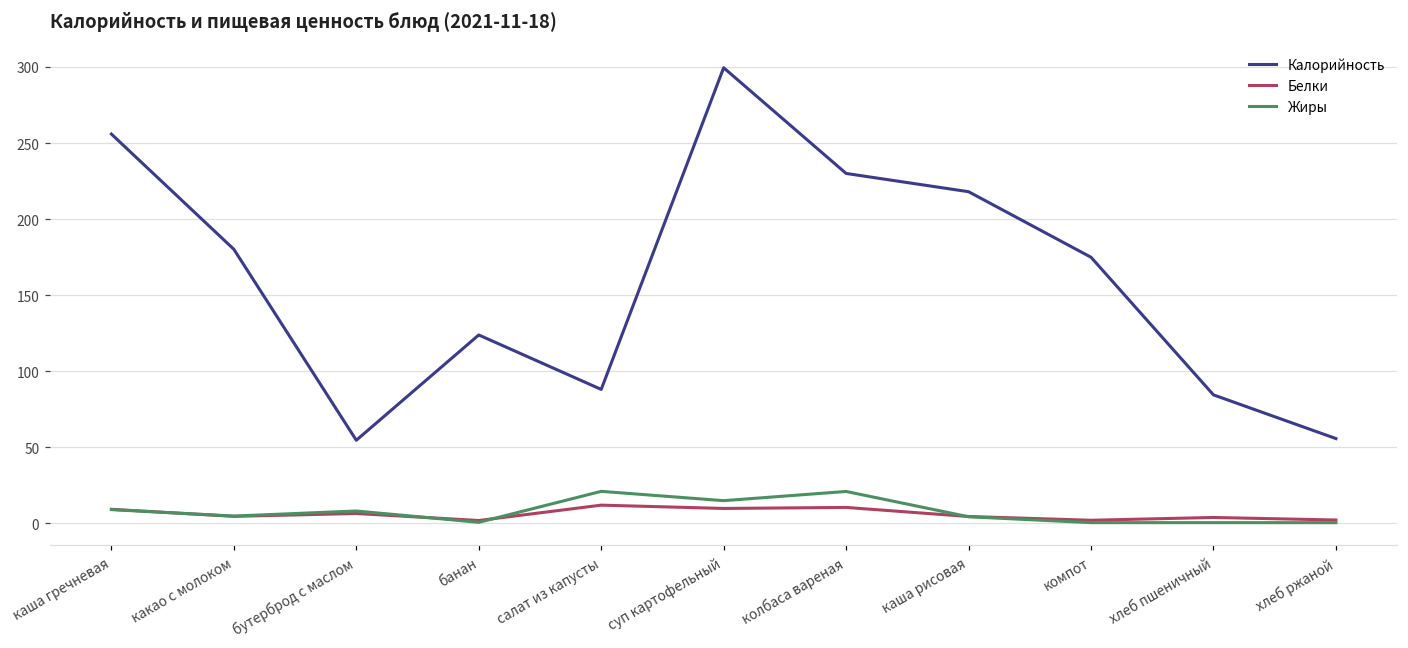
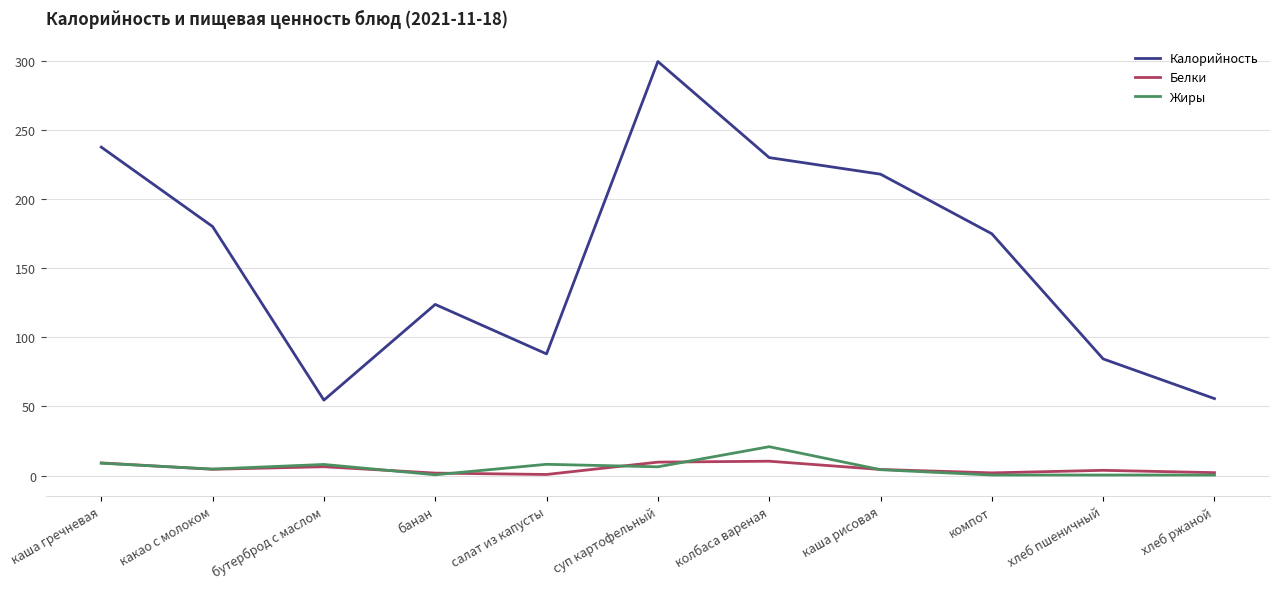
  {
    "Калорийность": {
-     "каша гречневая": 256,
+     "каша гречневая": 238,
      "какао с молоком": 180,
      "бутерброд с маслом": 55,
      "банан": 124,
      "салат из капусты": 88,
      "суп картофельный": 300,
      "колбаса вареная": 230,
      "каша рисовая": 218,
      "компот": 175,
      "хлеб пшеничный": 84,
      "хлеб ржаной": 56
    },
    "Белки": {
-     "салат из капусты": 12,
+     "салат из капусты": 1,
      "суп картофельный": 10,
      "колбаса вареная": 10,
      "хлеб пшеничный": 4
    },
    "Жиры": {
-     "салат из капусты": 21,
-     "суп картофельный": 15,
+     "салат из капусты": 8,
+     "суп картофельный": 6,
      "колбаса вареная": 21,
      "хлеб пшеничный": 0
    }
  }
